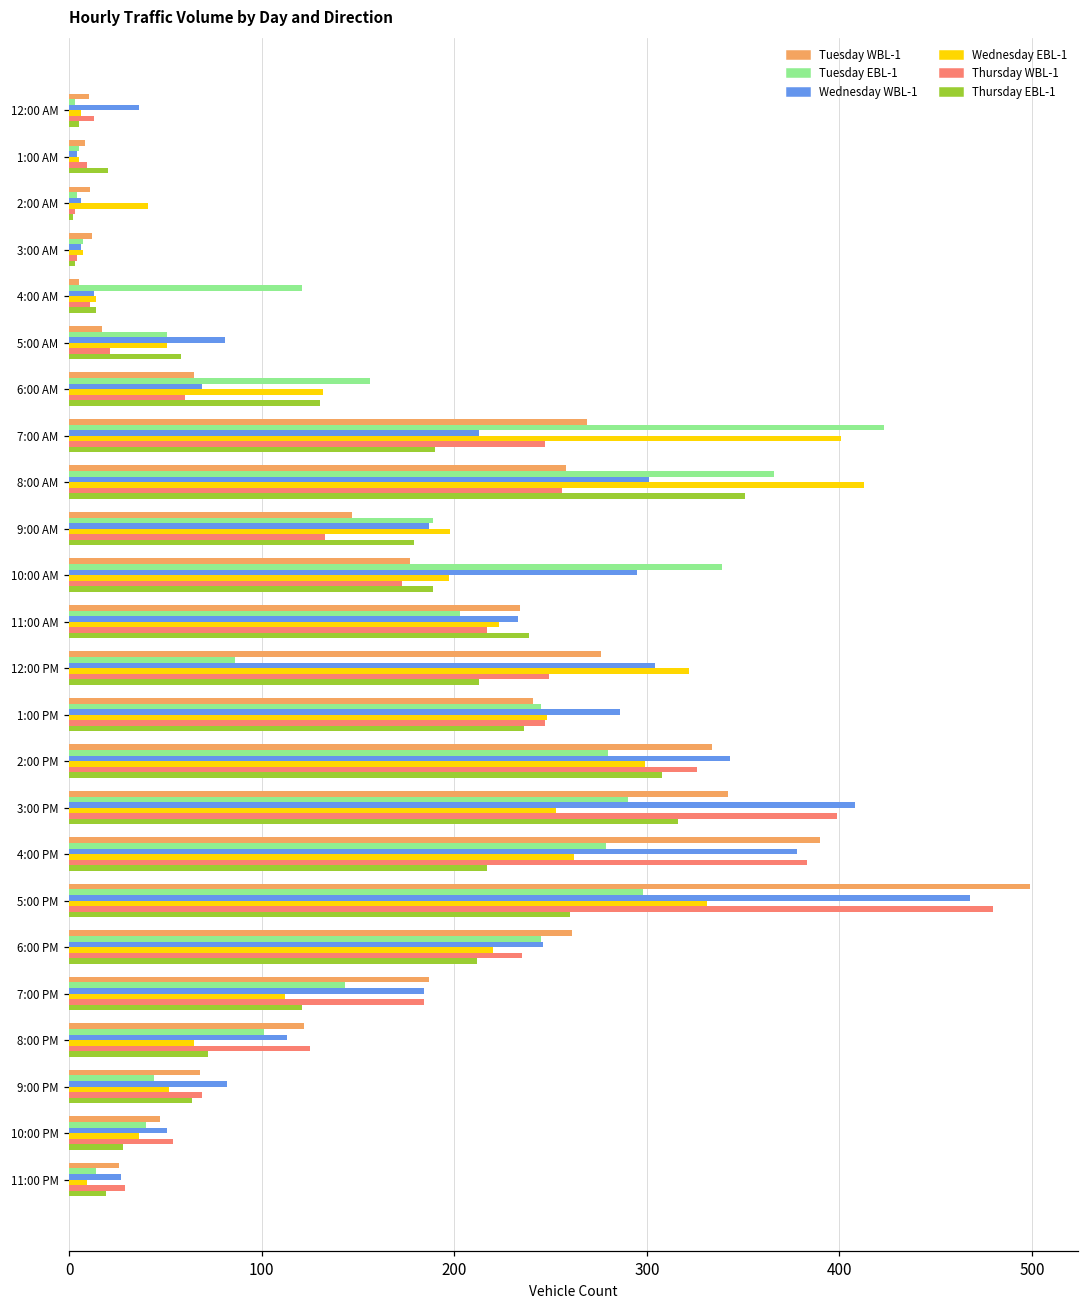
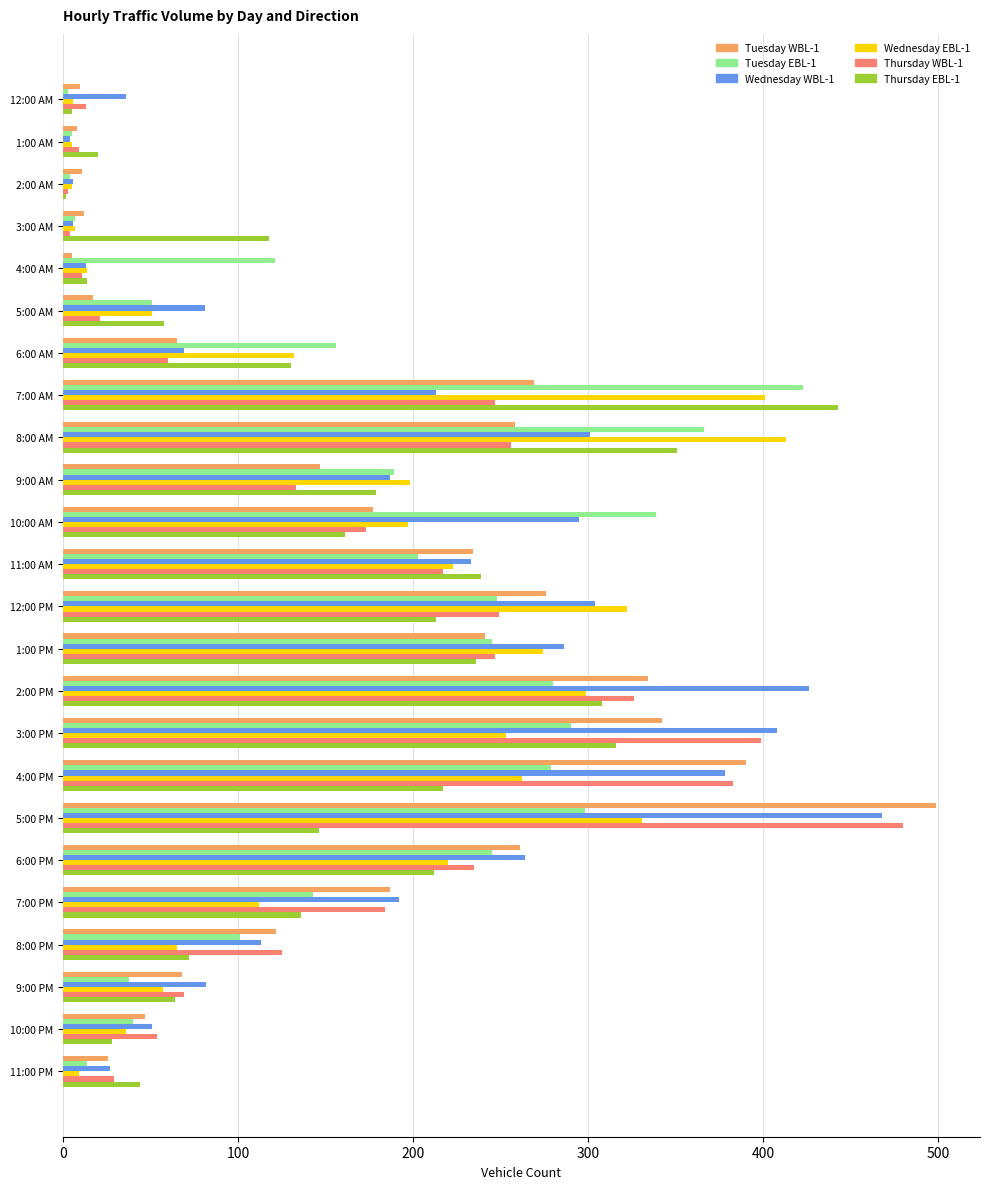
  {
    "Tuesday EBL-1": {
      "12:00 AM": 3,
      "1:00 AM": 5,
      "2:00 AM": 4,
      "3:00 AM": 7,
      "4:00 AM": 121,
      "5:00 AM": 51,
      "6:00 AM": 156,
      "7:00 AM": 423,
      "8:00 AM": 366,
      "9:00 AM": 189,
      "10:00 AM": 339,
      "11:00 AM": 203,
-     "12:00 PM": 86,
+     "12:00 PM": 248,
      "1:00 PM": 245,
      "2:00 PM": 280,
      "3:00 PM": 290,
      "4:00 PM": 279,
      "5:00 PM": 298,
      "6:00 PM": 245,
      "7:00 PM": 143,
      "8:00 PM": 101,
-     "9:00 PM": 44,
+     "9:00 PM": 38,
      "10:00 PM": 40,
      "11:00 PM": 14
    },
    "Wednesday WBL-1": {
      "12:00 AM": 36,
      "1:00 AM": 4,
      "2:00 AM": 6,
      "3:00 AM": 6,
      "4:00 AM": 13,
      "5:00 AM": 81,
      "6:00 AM": 69,
      "7:00 AM": 213,
      "8:00 AM": 301,
      "9:00 AM": 187,
      "10:00 AM": 295,
      "11:00 AM": 233,
      "12:00 PM": 304,
      "1:00 PM": 286,
-     "2:00 PM": 343,
+     "2:00 PM": 426,
      "3:00 PM": 408,
      "4:00 PM": 378,
      "5:00 PM": 468,
-     "6:00 PM": 246,
-     "7:00 PM": 184,
+     "6:00 PM": 264,
+     "7:00 PM": 192,
      "8:00 PM": 113,
      "9:00 PM": 82,
      "10:00 PM": 51,
      "11:00 PM": 27
    },
    "Wednesday EBL-1": {
      "12:00 AM": 6,
      "1:00 AM": 5,
-     "2:00 AM": 41,
+     "2:00 AM": 5,
      "3:00 AM": 7,
      "4:00 AM": 14,
      "5:00 AM": 51,
      "6:00 AM": 132,
      "7:00 AM": 401,
      "8:00 AM": 413,
      "9:00 AM": 198,
      "10:00 AM": 197,
      "11:00 AM": 223,
      "12:00 PM": 322,
-     "1:00 PM": 248,
+     "1:00 PM": 274,
      "2:00 PM": 299,
      "3:00 PM": 253,
      "4:00 PM": 262,
      "5:00 PM": 331,
      "6:00 PM": 220,
      "7:00 PM": 112,
      "8:00 PM": 65,
-     "9:00 PM": 52,
+     "9:00 PM": 57,
      "10:00 PM": 36,
      "11:00 PM": 9
    },
    "Thursday EBL-1": {
      "12:00 AM": 5,
      "1:00 AM": 20,
      "2:00 AM": 2,
-     "3:00 AM": 3,
+     "3:00 AM": 118,
      "4:00 AM": 14,
      "5:00 AM": 58,
      "6:00 AM": 130,
-     "7:00 AM": 190,
+     "7:00 AM": 443,
      "8:00 AM": 351,
      "9:00 AM": 179,
-     "10:00 AM": 189,
+     "10:00 AM": 161,
      "11:00 AM": 239,
      "12:00 PM": 213,
      "1:00 PM": 236,
      "2:00 PM": 308,
      "3:00 PM": 316,
      "4:00 PM": 217,
-     "5:00 PM": 260,
+     "5:00 PM": 146,
      "6:00 PM": 212,
-     "7:00 PM": 121,
+     "7:00 PM": 136,
      "8:00 PM": 72,
      "9:00 PM": 64,
      "10:00 PM": 28,
-     "11:00 PM": 19
+     "11:00 PM": 44
    }
  }
